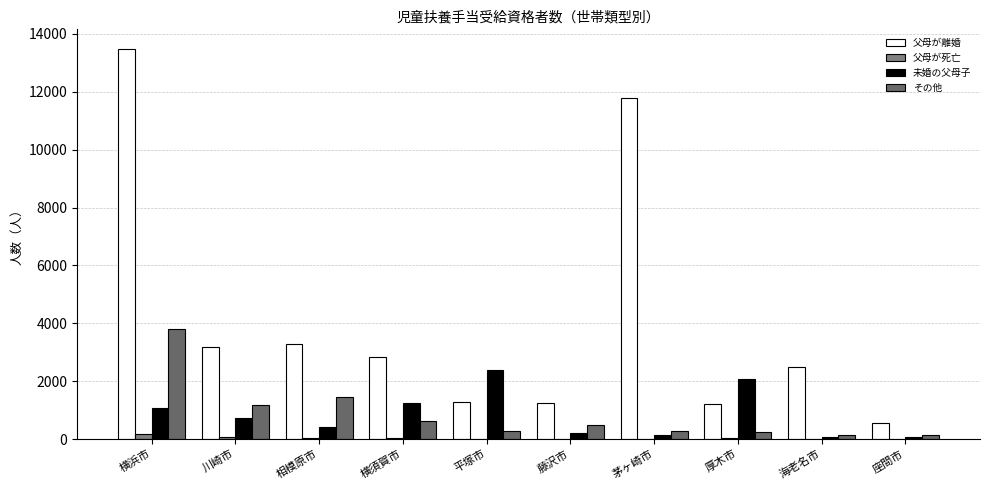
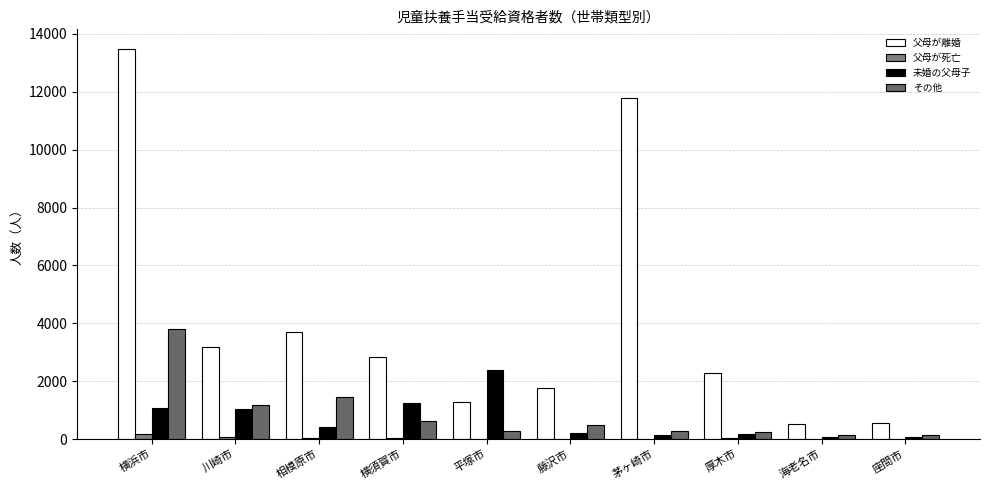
  {
    "父母が離婚": {
      "横浜市": 13500,
      "川崎市": 3200,
-     "相模原市": 3300,
+     "相模原市": 3700,
      "横須賀市": 2800,
      "平塚市": 1300,
-     "藤沢市": 1200,
+     "藤沢市": 1800,
      "茅ヶ崎市": 11800,
-     "厚木市": 1200,
-     "海老名市": 2500,
+     "厚木市": 2300,
+     "海老名市": 500,
      "座間市": 500
    },
    "未婚の父母子": {
      "横浜市": 1100,
-     "川崎市": 700,
+     "川崎市": 1000,
      "相模原市": 400,
      "横須賀市": 1200,
      "平塚市": 2400,
      "藤沢市": 200,
      "茅ヶ崎市": 100,
-     "厚木市": 2100
+     "厚木市": 200
    }
  }
